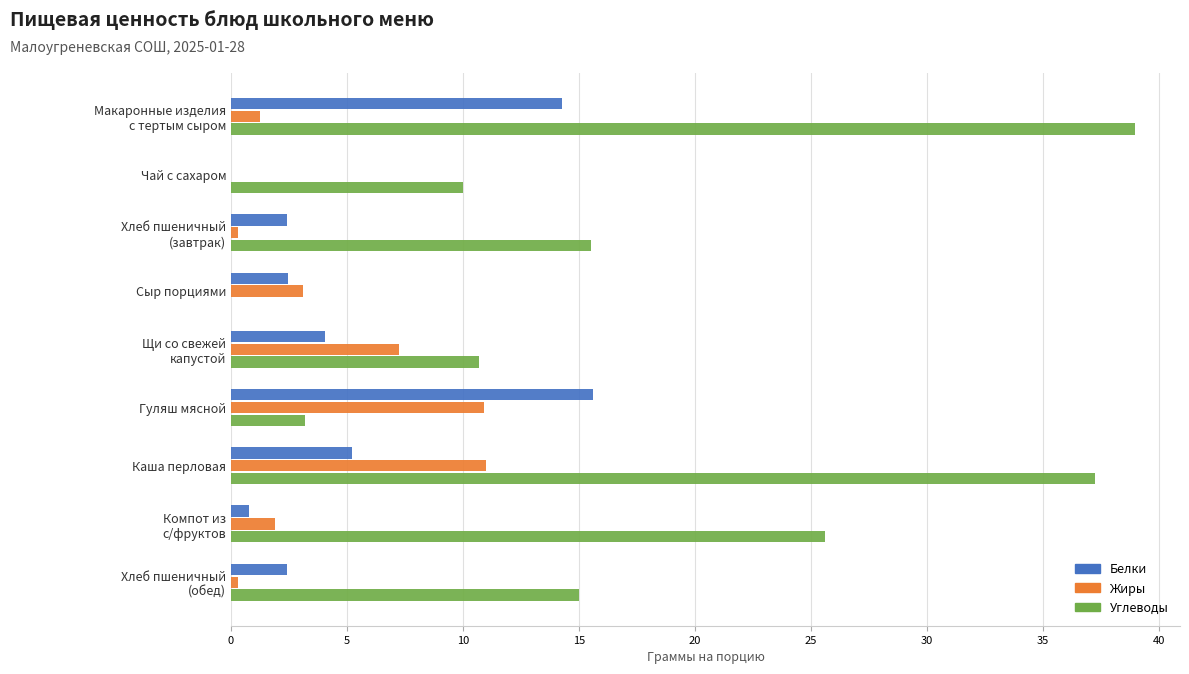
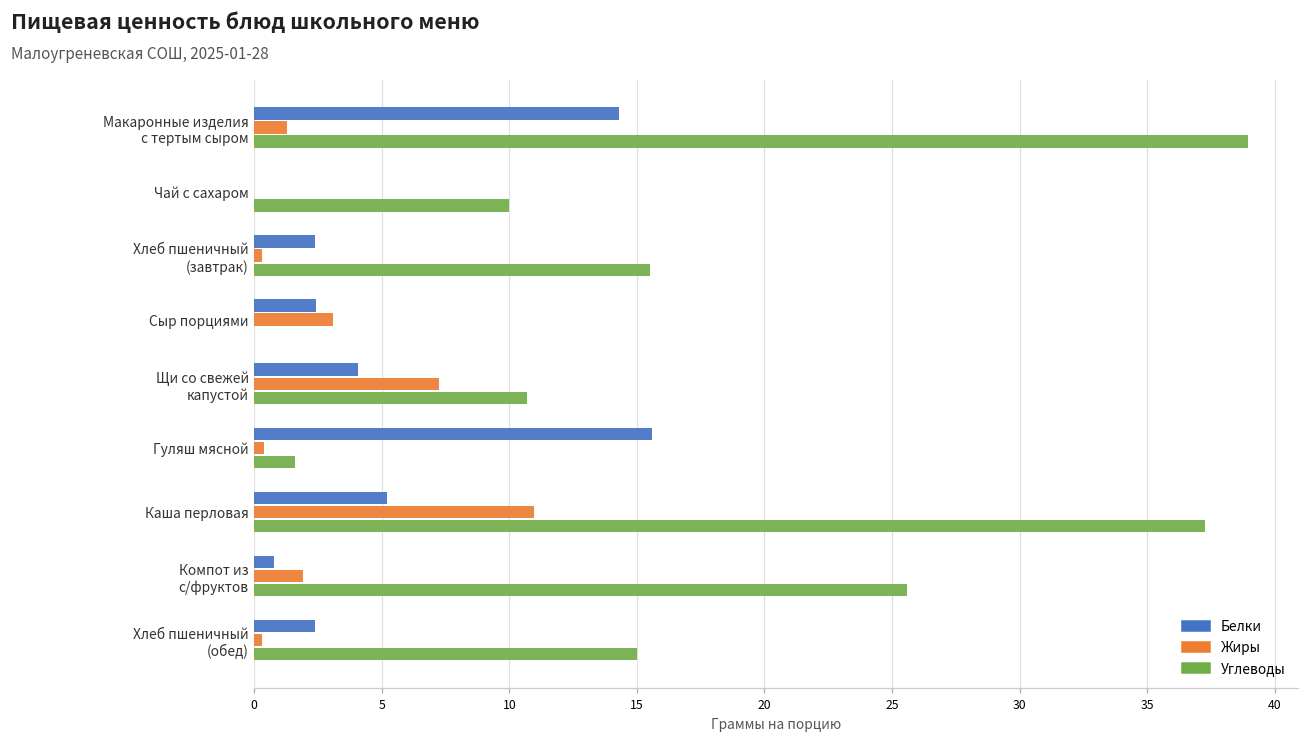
  {
    "Белки": {
      "Макаронные изделия с тертым сыром": 14.3,
      "Чай с сахаром": 0.0,
      "Хлеб пшеничный (завтрак)": 2.4,
      "Сыр порциями": 2.4,
      "Щи со свежей капустой": 4.1,
      "Гуляш мясной": 15.6,
      "Каша перловая": 5.2,
      "Компот из с/фруктов": 0.8,
      "Хлеб пшеничный (обед)": 2.4
    },
    "Жиры": {
      "Макаронные изделия с тертым сыром": 1.3,
      "Чай с сахаром": 0.0,
      "Хлеб пшеничный (завтрак)": 0.3,
      "Сыр порциями": 3.1,
      "Щи со свежей капустой": 7.3,
-     "Гуляш мясной": 10.9,
+     "Гуляш мясной": 0.4,
      "Каша перловая": 11.0,
      "Компот из с/фруктов": 1.9,
      "Хлеб пшеничный (обед)": 0.3
    },
    "Углеводы": {
      "Макаронные изделия с тертым сыром": 39.0,
      "Чай с сахаром": 10.0,
      "Хлеб пшеничный (завтрак)": 15.5,
      "Сыр порциями": 0.0,
      "Щи со свежей капустой": 10.7,
-     "Гуляш мясной": 3.2,
+     "Гуляш мясной": 1.6,
      "Каша перловая": 37.3,
      "Компот из с/фруктов": 25.6,
      "Хлеб пшеничный (обед)": 15.0
    }
  }
